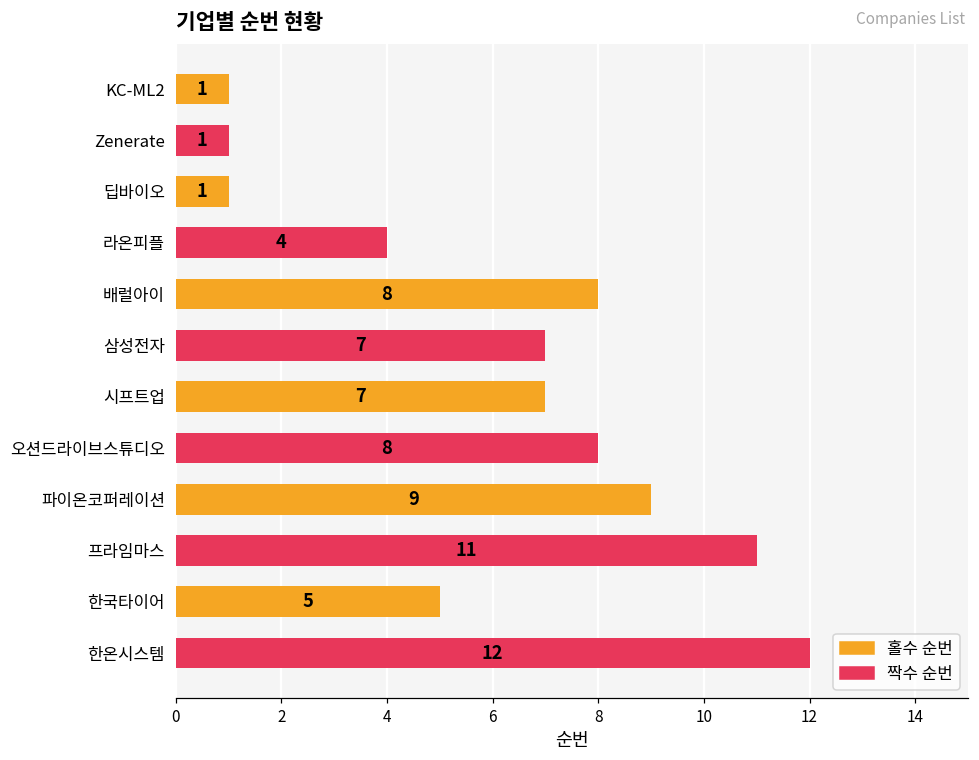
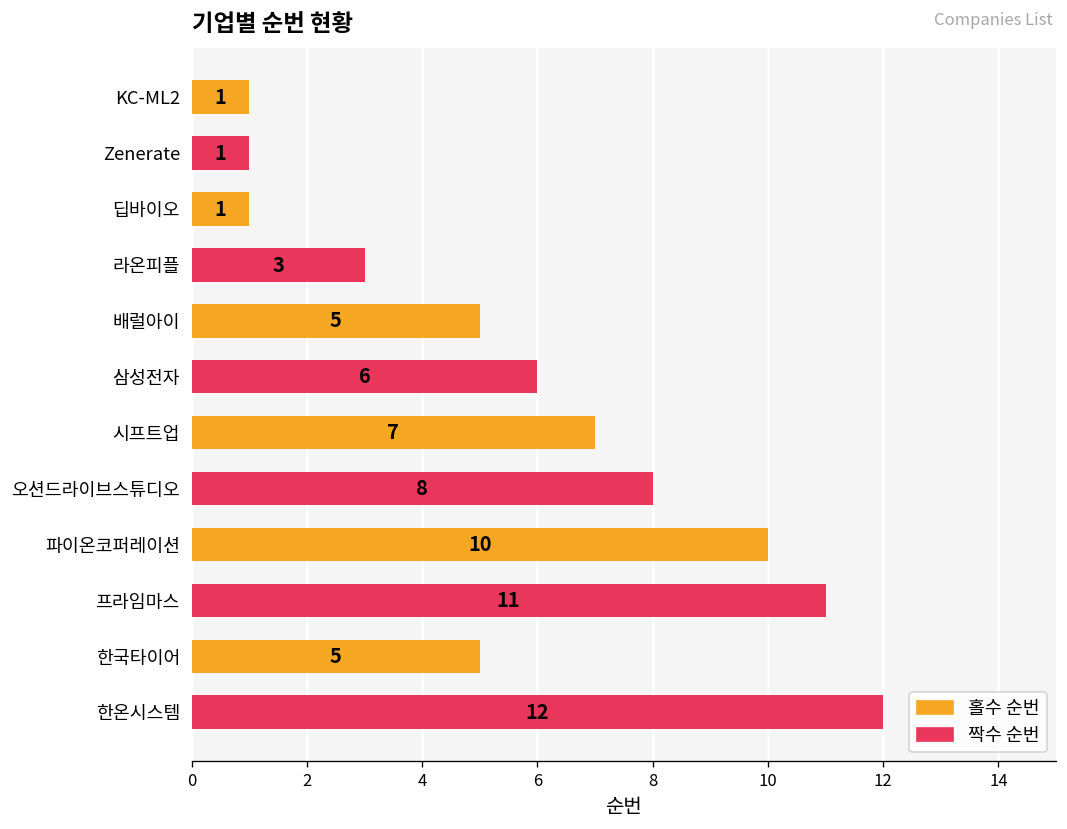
  {
    "KC-ML2": 1,
    "Zenerate": 1,
    "딥바이오": 1,
-   "라온피플": 4,
-   "배럴아이": 8,
-   "삼성전자": 7,
+   "라온피플": 3,
+   "배럴아이": 5,
+   "삼성전자": 6,
    "시프트업": 7,
    "오션드라이브스튜디오": 8,
-   "파이온코퍼레이션": 9,
+   "파이온코퍼레이션": 10,
    "프라임마스": 11,
    "한국타이어": 5,
    "한온시스템": 12
  }
